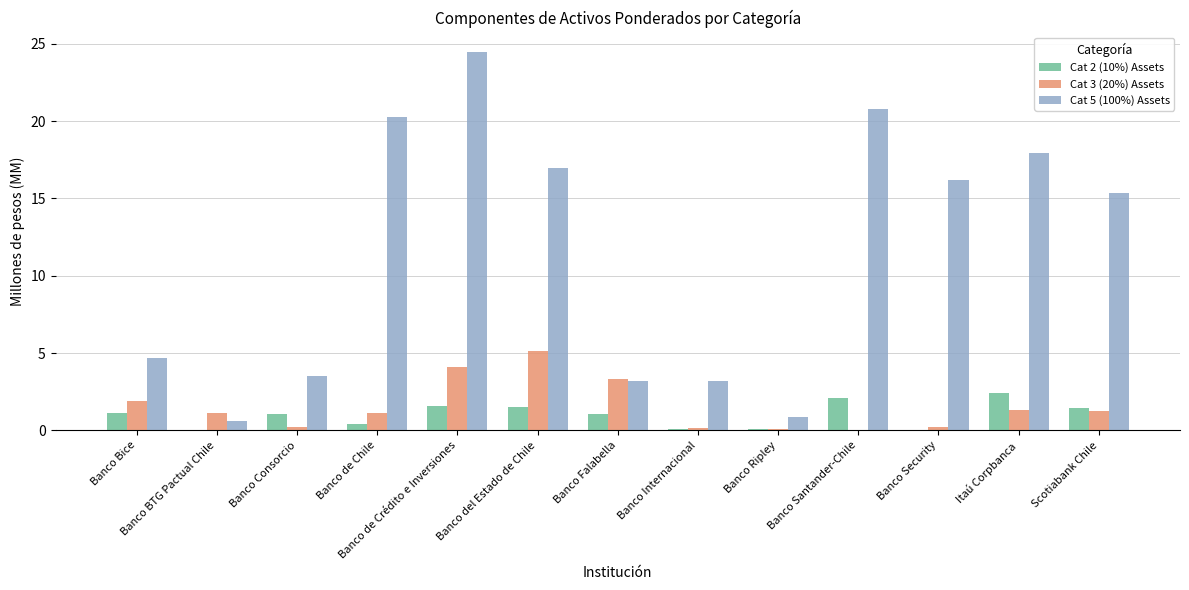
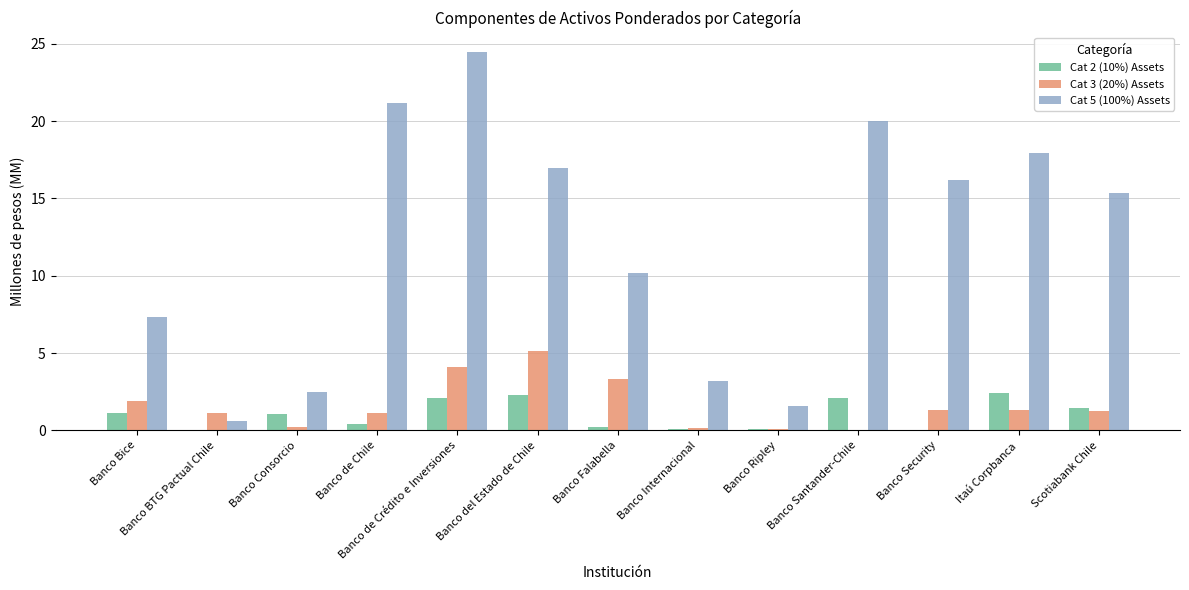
  {
    "Cat 2 (10%) Assets": {
      "Banco Bice": 1.1,
      "Banco Consorcio": 1.1,
      "Banco de Chile": 0.4,
-     "Banco de Crédito e Inversiones": 1.6,
-     "Banco del Estado de Chile": 1.5,
-     "Banco Falabella": 1.1,
+     "Banco de Crédito e Inversiones": 2.1,
+     "Banco del Estado de Chile": 2.3,
+     "Banco Falabella": 0.2,
      "Banco Santander-Chile": 2.1,
      "Itaú Corpbanca": 2.4,
      "Scotiabank Chile": 1.4
    },
    "Cat 3 (20%) Assets": {
      "Banco Bice": 1.9,
      "Banco BTG Pactual Chile": 1.1,
      "Banco Consorcio": 0.2,
      "Banco de Chile": 1.1,
      "Banco de Crédito e Inversiones": 4.1,
      "Banco del Estado de Chile": 5.1,
      "Banco Falabella": 3.3,
-     "Banco Security": 0.2,
+     "Banco Security": 1.3,
      "Itaú Corpbanca": 1.3,
      "Scotiabank Chile": 1.2
    },
    "Cat 5 (100%) Assets": {
-     "Banco Bice": 4.7,
+     "Banco Bice": 7.3,
      "Banco BTG Pactual Chile": 0.6,
-     "Banco Consorcio": 3.5,
-     "Banco de Chile": 20.2,
+     "Banco Consorcio": 2.5,
+     "Banco de Chile": 21.2,
      "Banco de Crédito e Inversiones": 24.5,
      "Banco del Estado de Chile": 16.9,
-     "Banco Falabella": 3.2,
+     "Banco Falabella": 10.2,
      "Banco Internacional": 3.2,
-     "Banco Ripley": 0.8,
-     "Banco Santander-Chile": 20.8,
+     "Banco Ripley": 1.6,
+     "Banco Santander-Chile": 20.0,
      "Banco Security": 16.2,
      "Itaú Corpbanca": 18.0,
      "Scotiabank Chile": 15.4
    }
  }
